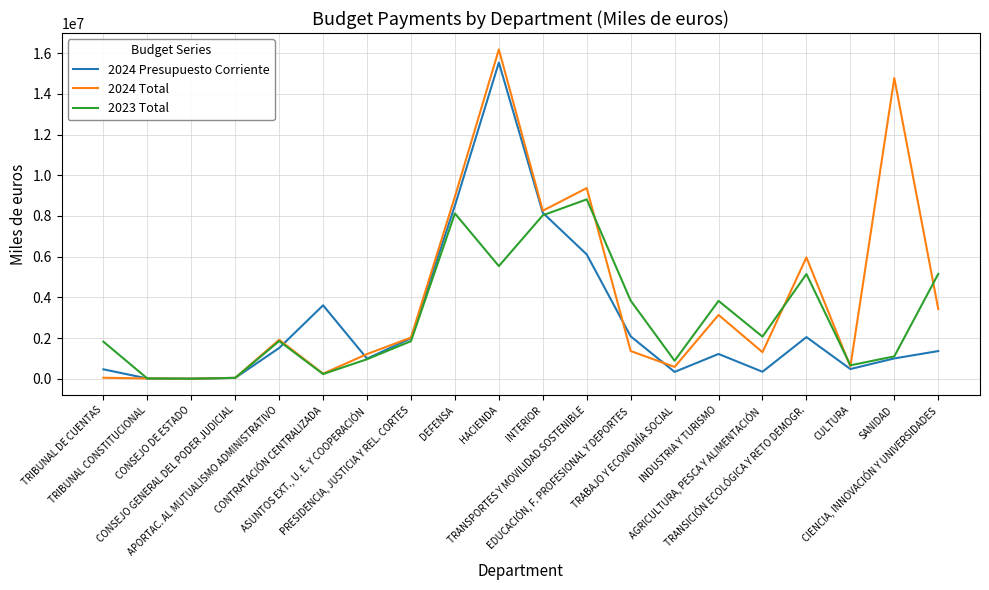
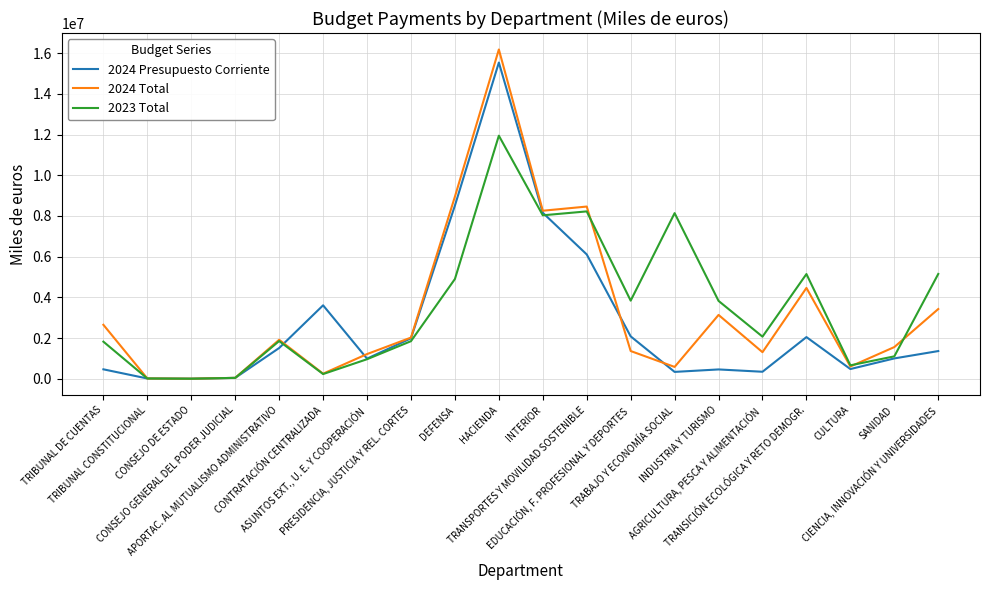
  {
    "2024 Presupuesto Corriente": {
      "TRIBUNAL DE CUENTAS": 500000,
      "APORTAC. AL MUTUALISMO ADMINISTRATIVO": 1500000,
      "CONTRATACIÓN CENTRALIZADA": 3600000,
      "DEFENSA": 8500000,
      "HACIENDA": 15500000,
      "TRANSPORTES Y MOVILIDAD SOSTENIBLE": 6100000,
      "EDUCACIÓN, F. PROFESIONAL Y DEPORTES": 2100000,
      "TRABAJO Y ECONOMÍA SOCIAL": 300000,
-     "INDUSTRIA Y TURISMO": 1200000,
+     "INDUSTRIA Y TURISMO": 500000,
      "AGRICULTURA, PESCA Y ALIMENTACIÓN": 300000,
      "TRANSICIÓN ECOLÓGICA Y RETO DEMOGR.": 2100000,
      "CIENCIA, INNOVACIÓN Y UNIVERSIDADES": 1400000
    },
    "2024 Total": {
-     "TRIBUNAL DE CUENTAS": 100000,
+     "TRIBUNAL DE CUENTAS": 2700000,
      "ASUNTOS EXT., U. E. Y COOPERACIÓN": 1200000,
      "DEFENSA": 8900000,
      "HACIENDA": 16200000,
-     "TRANSPORTES Y MOVILIDAD SOSTENIBLE": 9400000,
+     "TRANSPORTES Y MOVILIDAD SOSTENIBLE": 8500000,
      "EDUCACIÓN, F. PROFESIONAL Y DEPORTES": 1400000,
      "TRABAJO Y ECONOMÍA SOCIAL": 600000,
      "INDUSTRIA Y TURISMO": 3100000,
      "AGRICULTURA, PESCA Y ALIMENTACIÓN": 1300000,
-     "TRANSICIÓN ECOLÓGICA Y RETO DEMOGR.": 6000000,
-     "SANIDAD": 14800000,
+     "TRANSICIÓN ECOLÓGICA Y RETO DEMOGR.": 4500000,
+     "SANIDAD": 1600000,
      "CIENCIA, INNOVACIÓN Y UNIVERSIDADES": 3400000
    },
    "2023 Total": {
      "TRIBUNAL DE CUENTAS": 1800000,
      "PRESIDENCIA, JUSTICIA Y REL. CORTES": 1900000,
-     "DEFENSA": 8100000,
-     "HACIENDA": 5500000,
-     "TRANSPORTES Y MOVILIDAD SOSTENIBLE": 8800000,
+     "DEFENSA": 4900000,
+     "HACIENDA": 11900000,
+     "TRANSPORTES Y MOVILIDAD SOSTENIBLE": 8200000,
      "EDUCACIÓN, F. PROFESIONAL Y DEPORTES": 3800000,
-     "TRABAJO Y ECONOMÍA SOCIAL": 900000,
+     "TRABAJO Y ECONOMÍA SOCIAL": 8100000,
      "INDUSTRIA Y TURISMO": 3800000,
      "AGRICULTURA, PESCA Y ALIMENTACIÓN": 2100000,
      "TRANSICIÓN ECOLÓGICA Y RETO DEMOGR.": 5100000,
      "CIENCIA, INNOVACIÓN Y UNIVERSIDADES": 5200000
    }
  }
